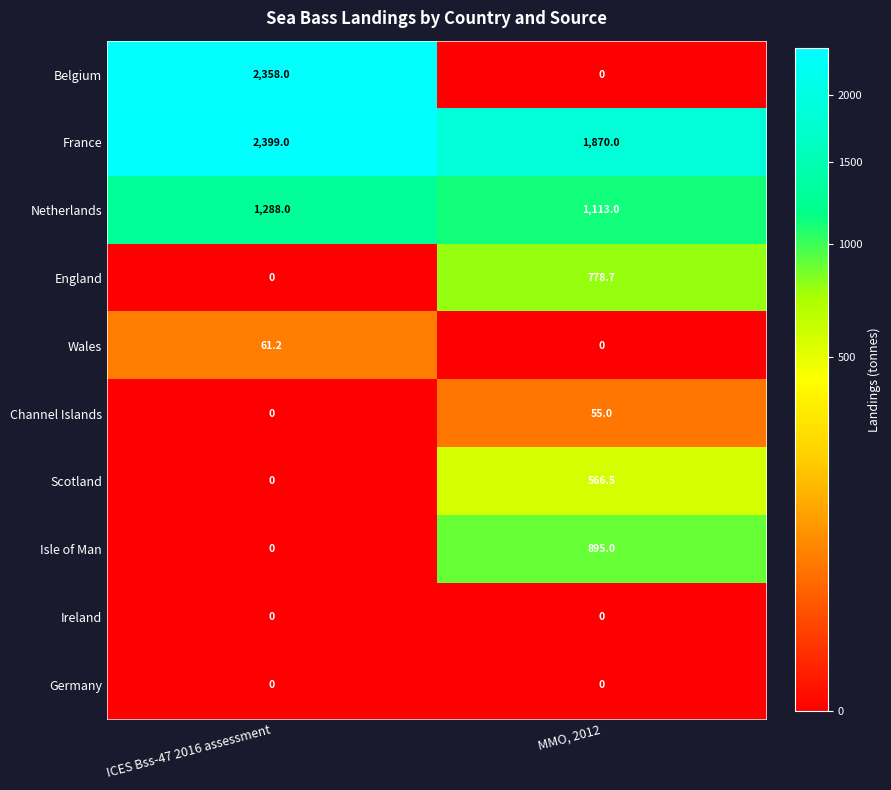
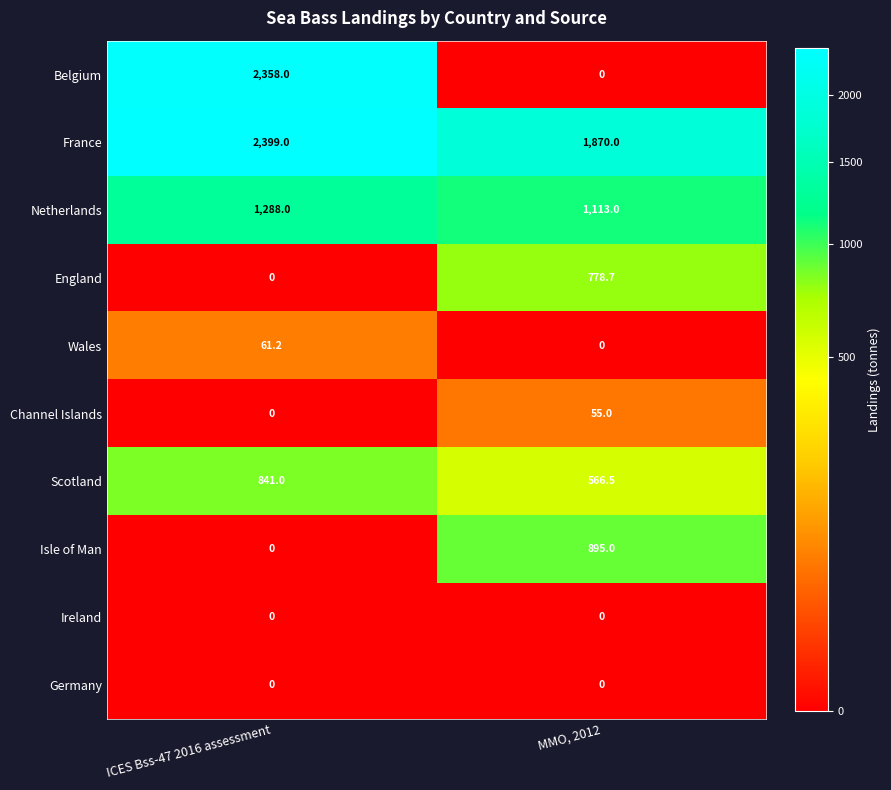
  {
    "Belgium": {
      "ICES Bss-47 2016 assessment": "2,358.0",
      "MMO, 2012": "0"
    },
    "France": {
      "ICES Bss-47 2016 assessment": "2,399.0",
      "MMO, 2012": "1,870.0"
    },
    "Netherlands": {
      "ICES Bss-47 2016 assessment": "1,288.0",
      "MMO, 2012": "1,113.0"
    },
    "England": {
      "ICES Bss-47 2016 assessment": "0",
      "MMO, 2012": "778.7"
    },
    "Wales": {
      "ICES Bss-47 2016 assessment": "61.2",
      "MMO, 2012": "0"
    },
    "Channel Islands": {
      "ICES Bss-47 2016 assessment": "0",
      "MMO, 2012": "55.0"
    },
    "Scotland": {
-     "ICES Bss-47 2016 assessment": "0",
+     "ICES Bss-47 2016 assessment": "841.0",
      "MMO, 2012": "566.5"
    },
    "Isle of Man": {
      "ICES Bss-47 2016 assessment": "0",
      "MMO, 2012": "895.0"
    },
    "Ireland": {
      "ICES Bss-47 2016 assessment": "0",
      "MMO, 2012": "0"
    },
    "Germany": {
      "ICES Bss-47 2016 assessment": "0",
      "MMO, 2012": "0"
    }
  }
